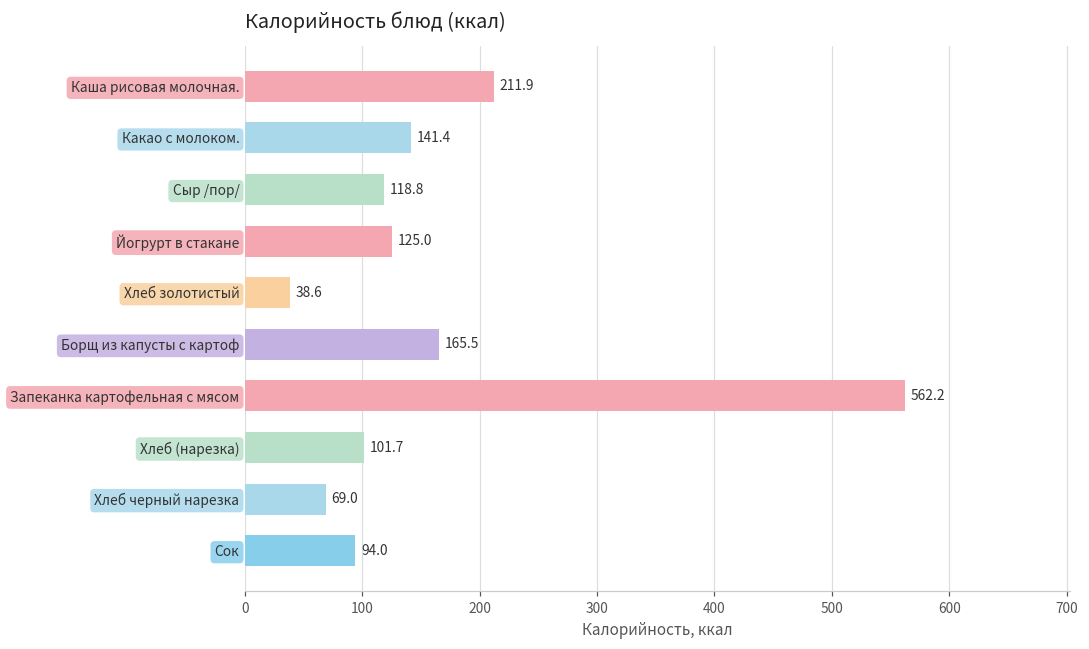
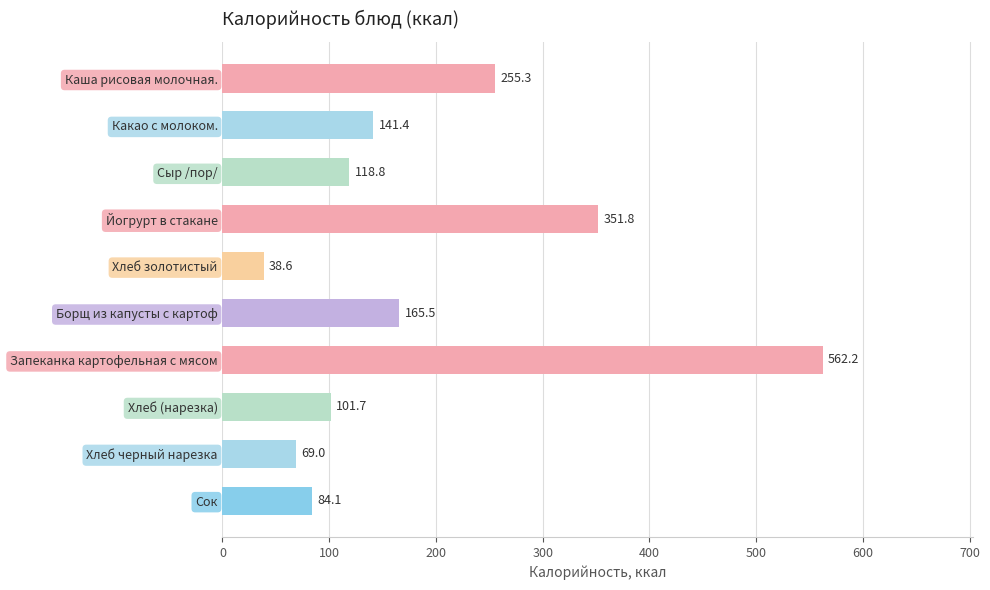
  {
-   "Каша рисовая молочная.": 211.9,
+   "Каша рисовая молочная.": 255.3,
    "Какао с молоком.": 141.4,
    "Сыр /пор/": 118.8,
-   "Йогрурт в стакане": 125.0,
+   "Йогрурт в стакане": 351.8,
    "Хлеб золотистый": 38.6,
    "Борщ из капусты с картоф": 165.5,
    "Запеканка картофельная с мясом": 562.2,
    "Хлеб (нарезка)": 101.7,
    "Хлеб черный нарезка": 69.0,
-   "Сок": 94.0
+   "Сок": 84.1
  }
